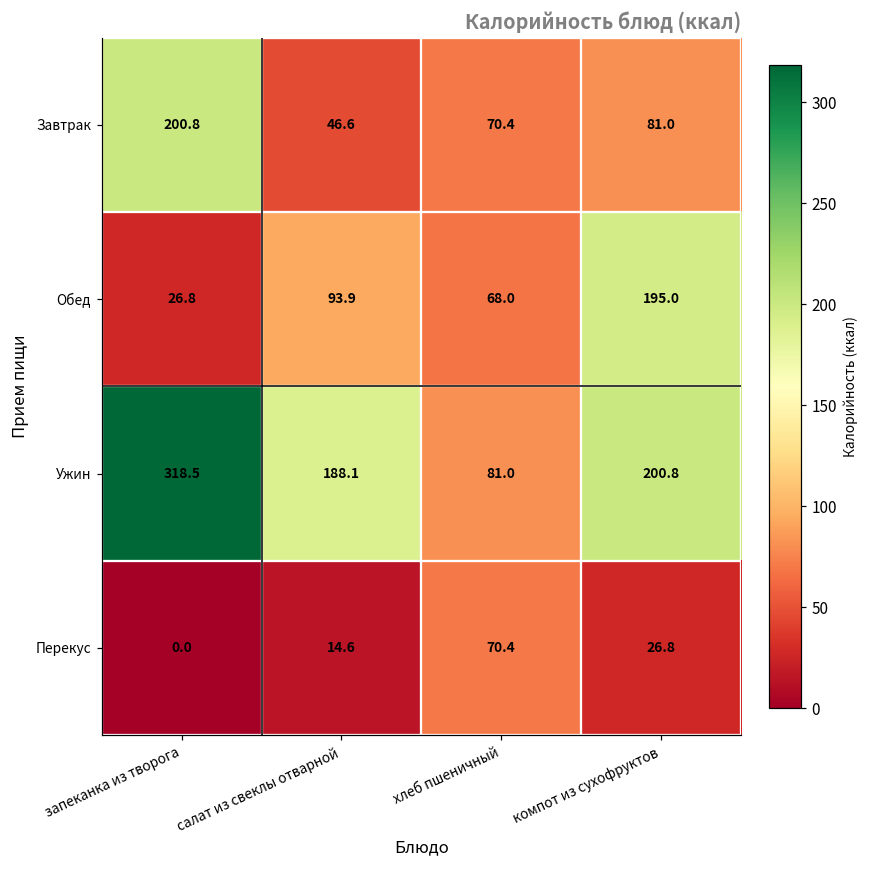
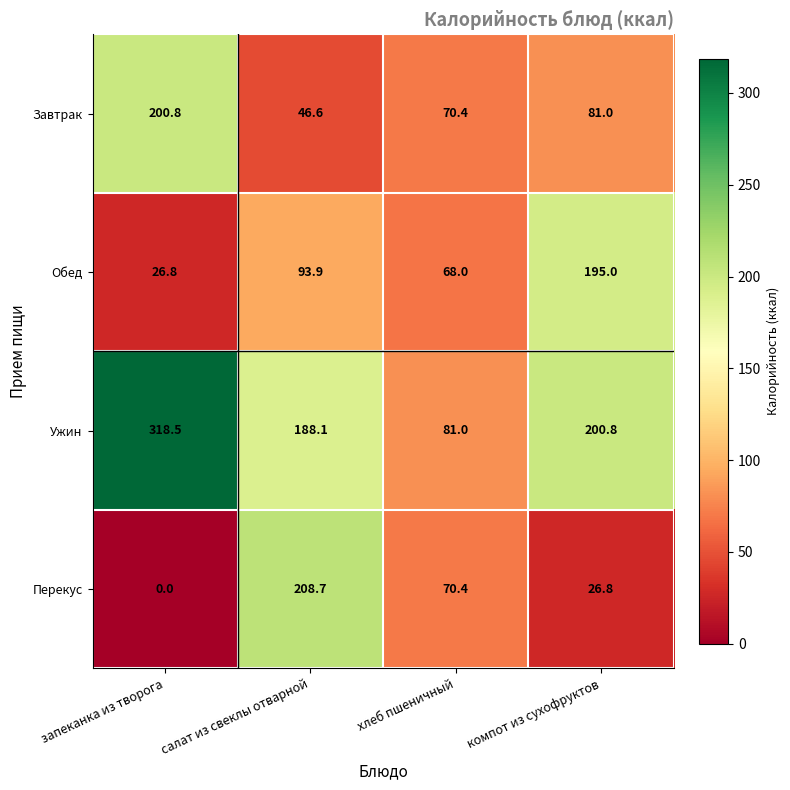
  {
    "Завтрак": {
      "запеканка из творога": 200.8,
      "салат из свеклы отварной": 46.6,
      "хлеб пшеничный": 70.4,
      "компот из сухофруктов": 81.0
    },
    "Обед": {
      "запеканка из творога": 26.8,
      "салат из свеклы отварной": 93.9,
      "хлеб пшеничный": 68.0,
      "компот из сухофруктов": 195.0
    },
    "Ужин": {
      "запеканка из творога": 318.5,
      "салат из свеклы отварной": 188.1,
      "хлеб пшеничный": 81.0,
      "компот из сухофруктов": 200.8
    },
    "Перекус": {
      "запеканка из творога": 0.0,
-     "салат из свеклы отварной": 14.6,
+     "салат из свеклы отварной": 208.7,
      "хлеб пшеничный": 70.4,
      "компот из сухофруктов": 26.8
    }
  }
